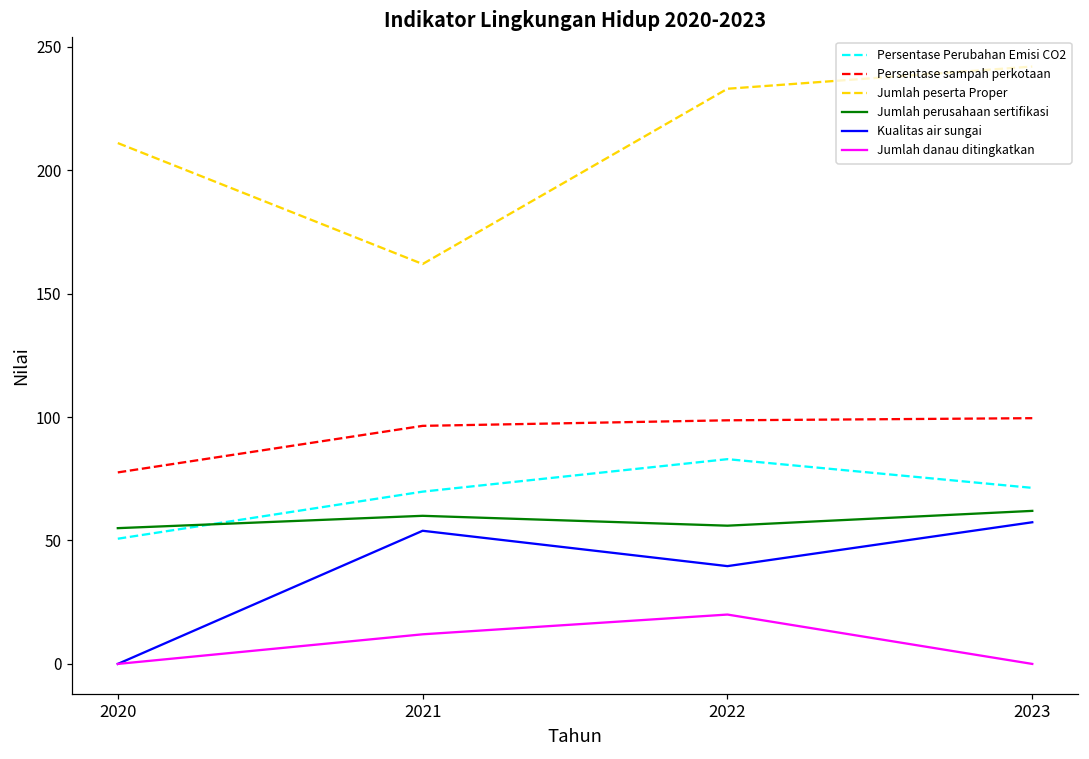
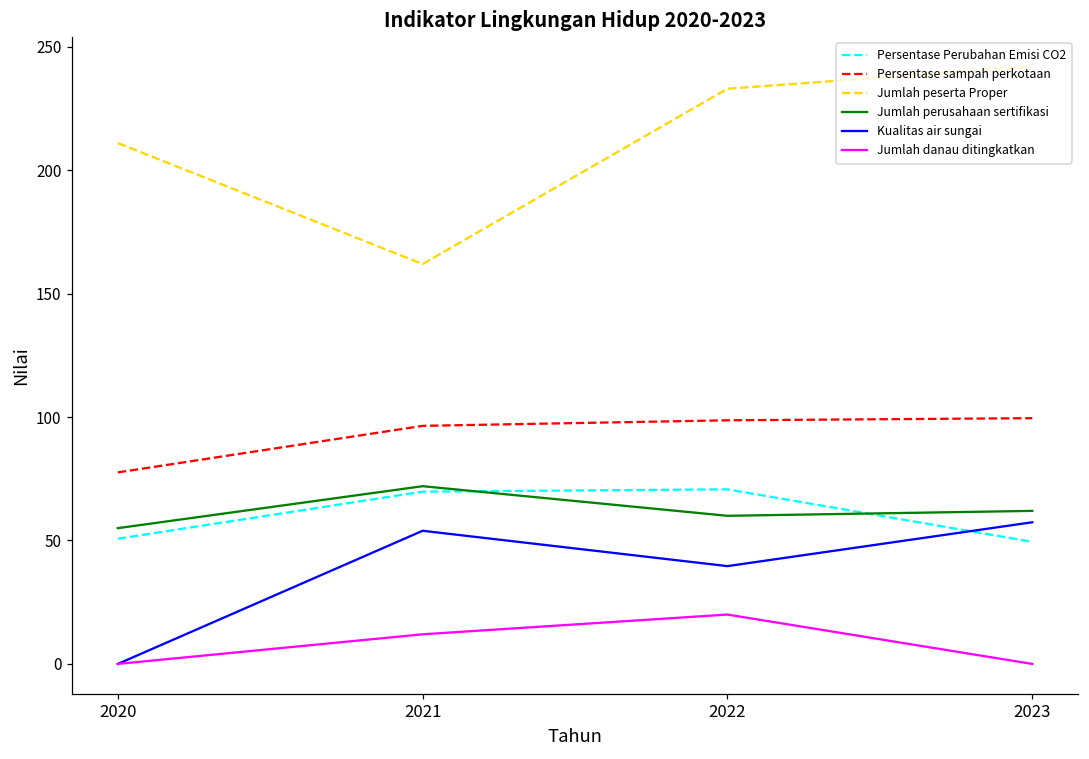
  {
    "Persentase Perubahan Emisi CO2": {
      "2020": 51,
      "2021": 70,
-     "2022": 83,
-     "2023": 71
+     "2022": 71,
+     "2023": 49
    },
    "Persentase sampah perkotaan": {
      "2020": 78,
      "2021": 96,
      "2022": 99,
      "2023": 100
    },
    "Jumlah peserta Proper": {
      "2020": 211,
      "2021": 162,
      "2022": 233
    },
    "Jumlah perusahaan sertifikasi": {
      "2020": 55,
-     "2021": 60,
-     "2022": 56,
+     "2021": 72,
+     "2022": 60,
      "2023": 62
    },
    "Kualitas air sungai": {
      "2021": 54,
      "2022": 40,
      "2023": 57
    },
    "Jumlah danau ditingkatkan": {
      "2021": 12,
      "2022": 20,
      "2023": 0
    }
  }
